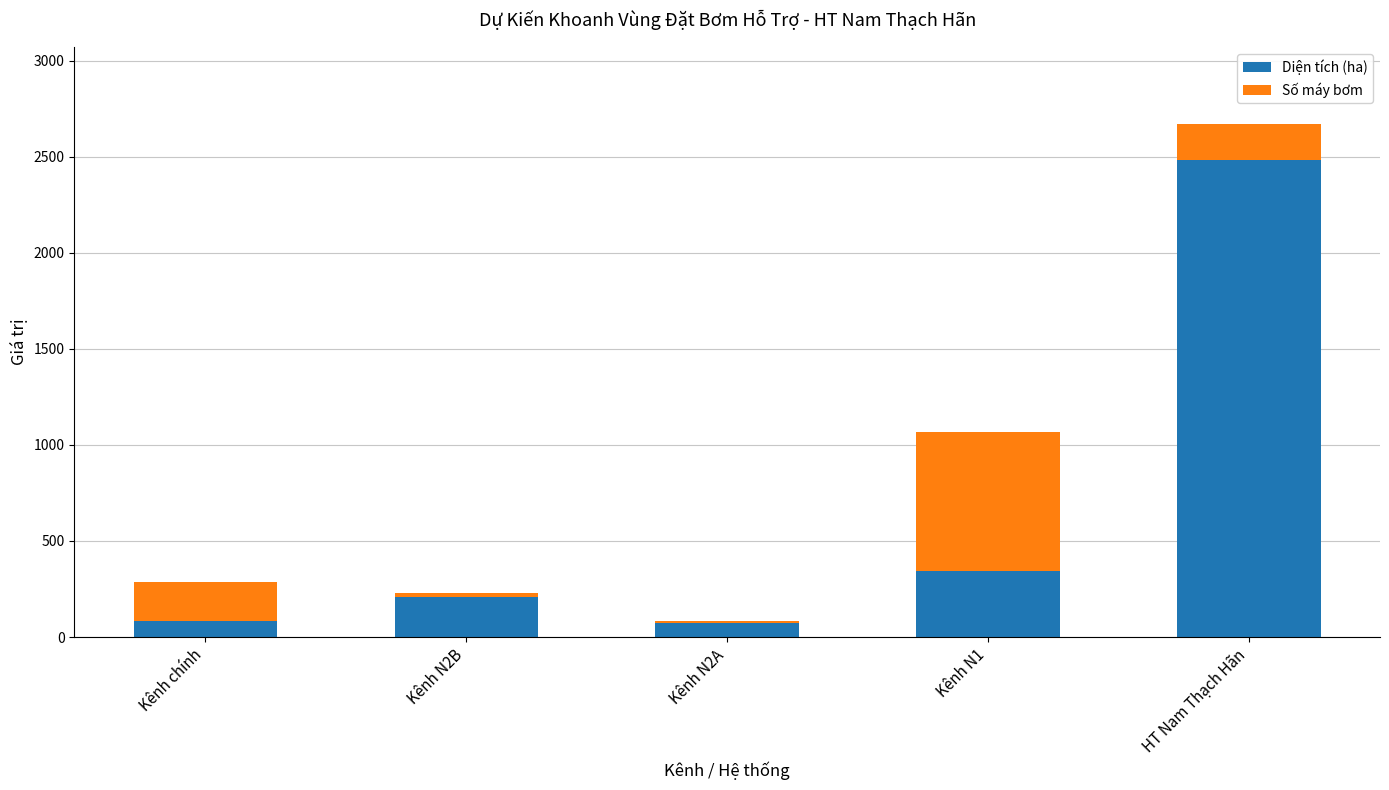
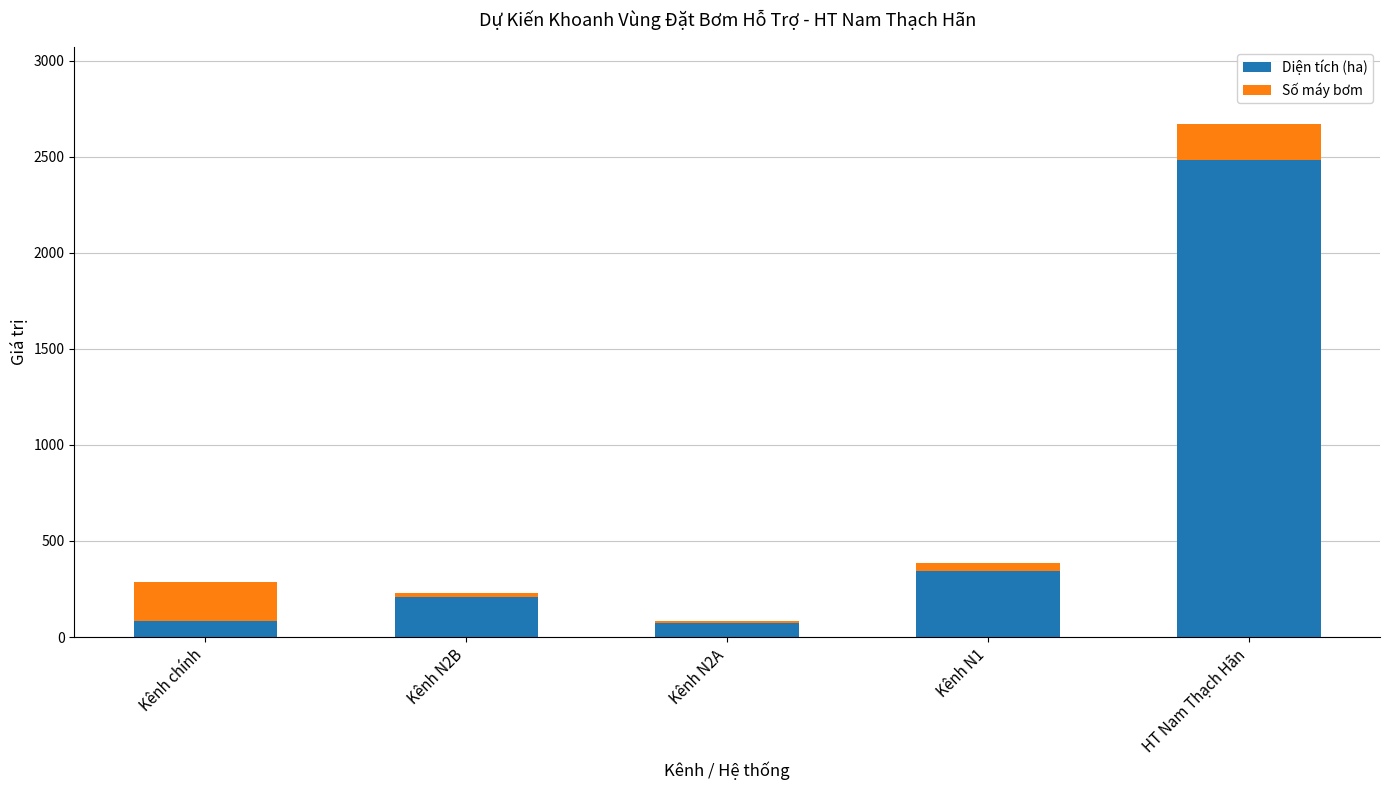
  {
    "Diện tích (ha)": {
      "Kênh chính": 90,
      "Kênh N2B": 210,
      "Kênh N2A": 80,
      "Kênh N1": 340,
      "HT Nam Thạch Hãn": 2480
    },
    "Số máy bơm": {
      "Kênh chính": 200,
      "Kênh N2B": 20,
-     "Kênh N1": 730,
+     "Kênh N1": 40,
      "HT Nam Thạch Hãn": 190
    }
  }
